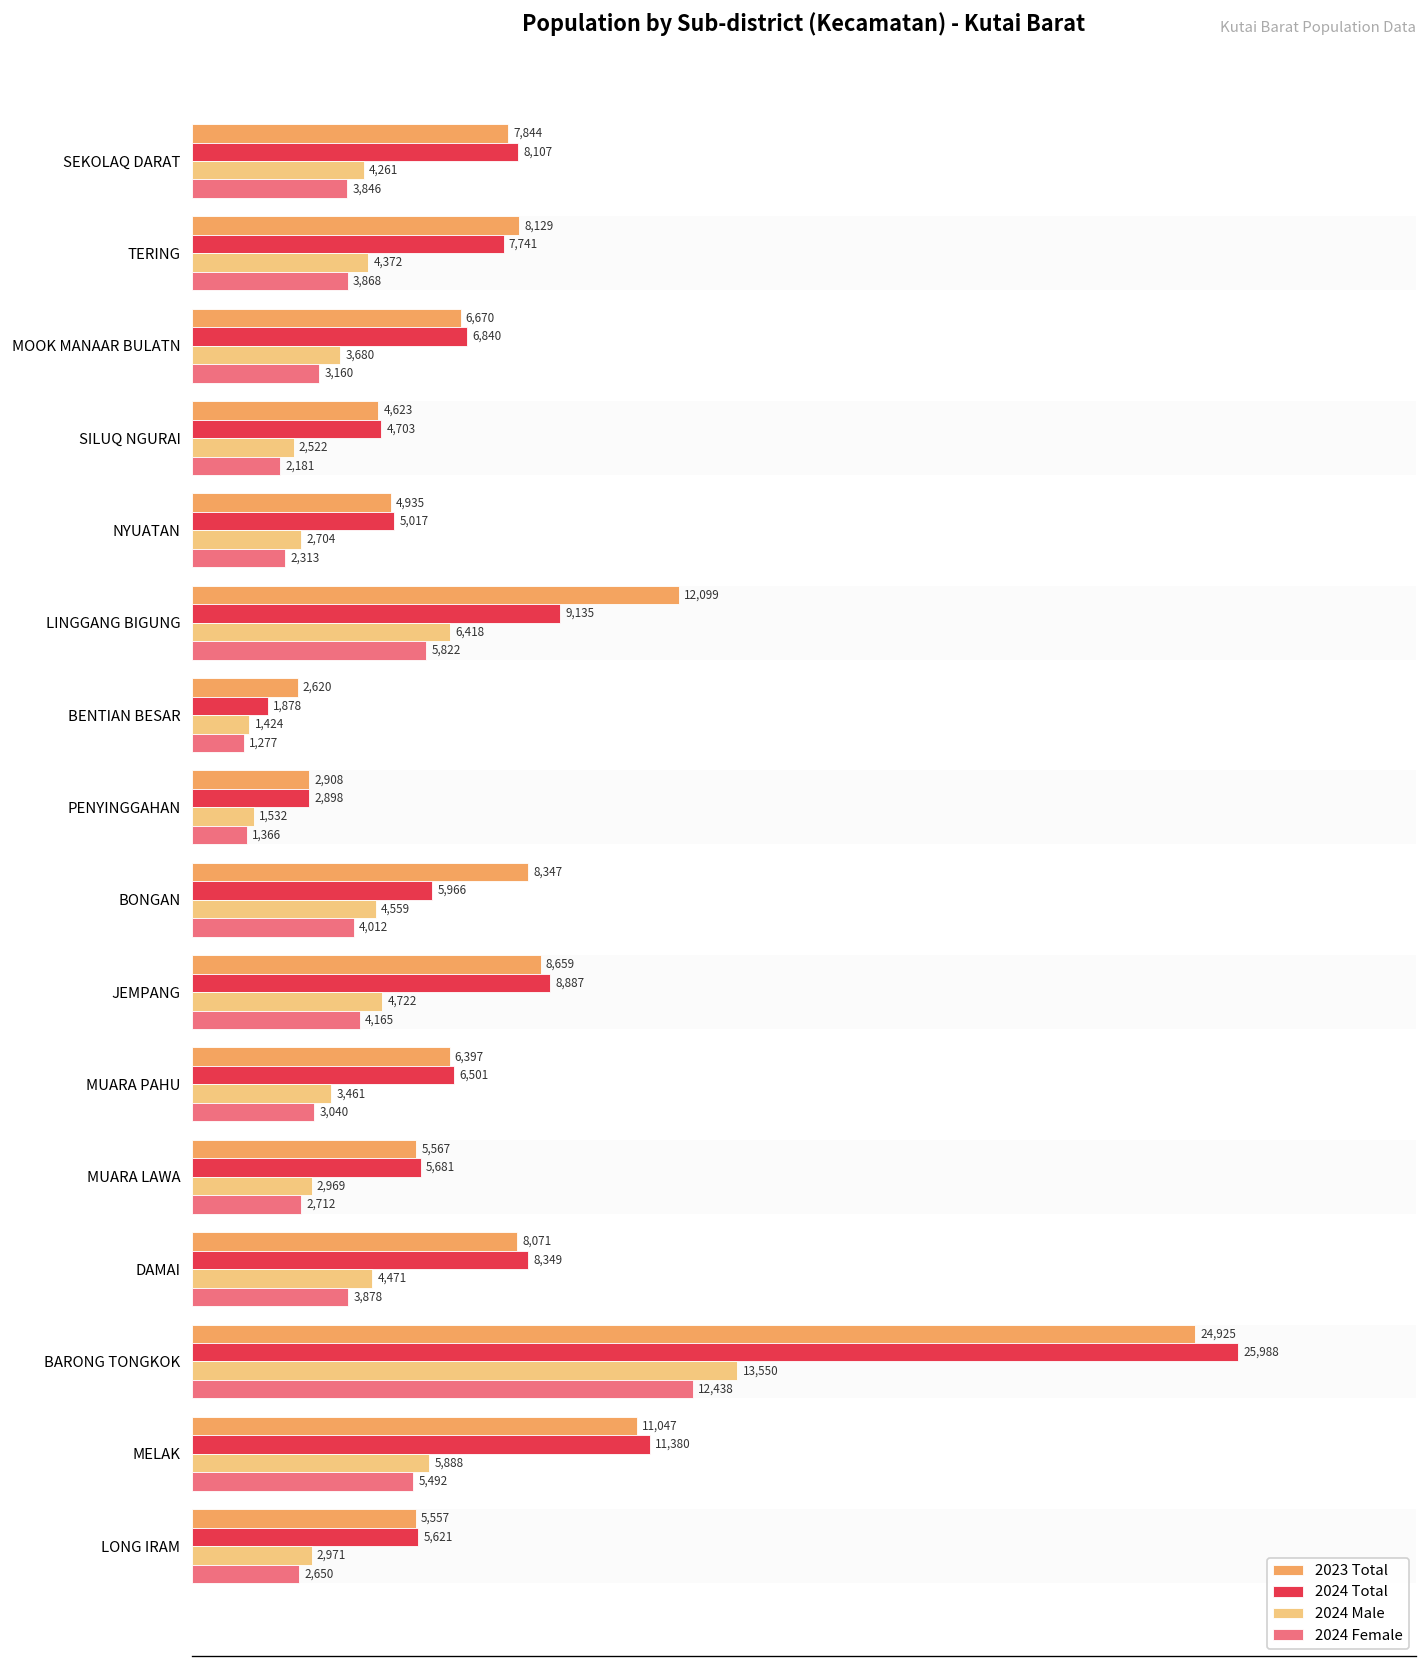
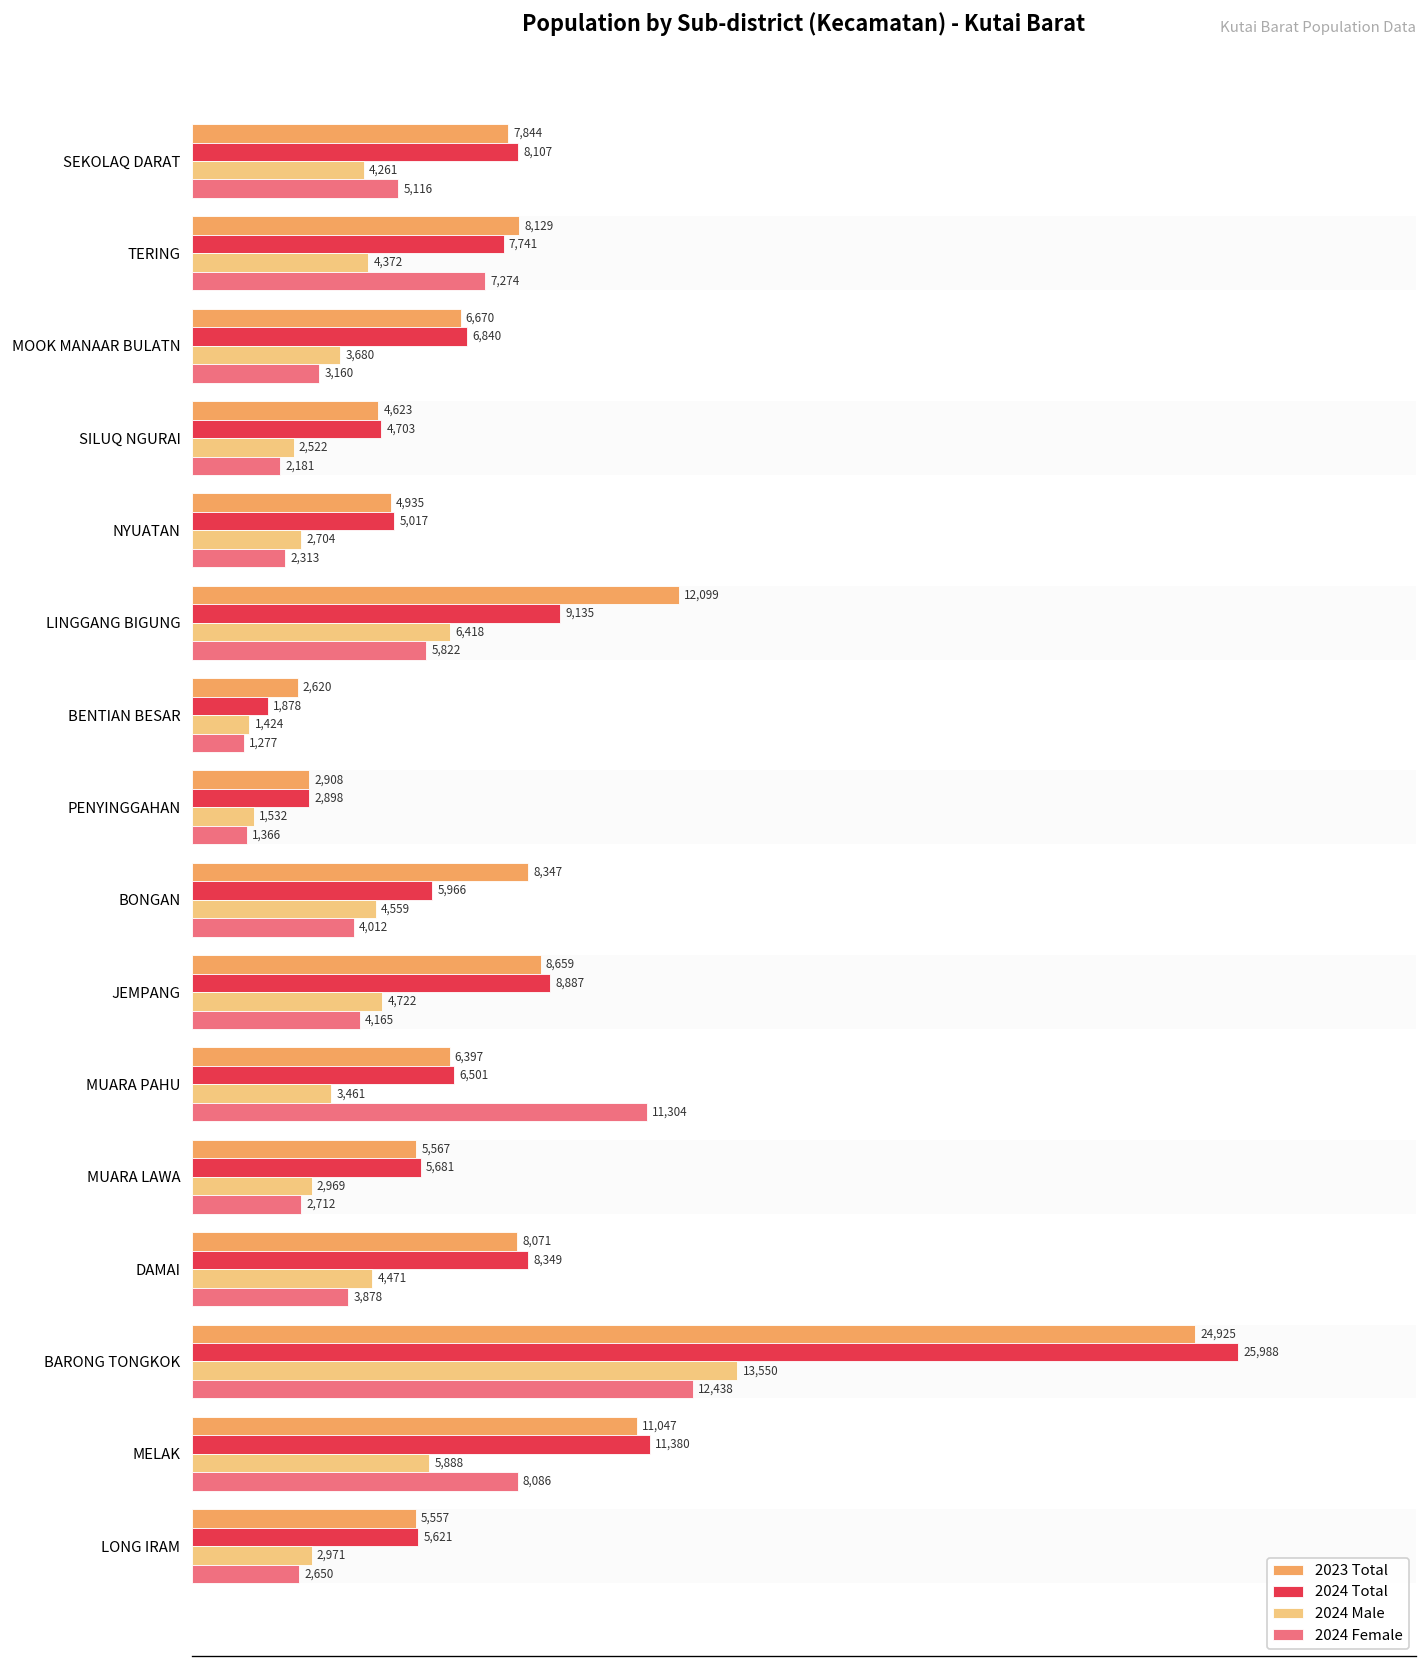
  {
    "2024 Total": {
      "SEKOLAQ DARAT": "8,107",
      "TERING": "7,741",
      "MOOK MANAAR BULATN": "6,840",
      "SILUQ NGURAI": "4,703",
      "NYUATAN": "5,017",
      "LINGGANG BIGUNG": "9,135",
      "BENTIAN BESAR": "1,878",
      "PENYINGGAHAN": "2,898",
      "BONGAN": "5,966",
      "JEMPANG": "8,887",
      "MUARA PAHU": "6,501",
      "MUARA LAWA": "5,681",
      "DAMAI": "8,349",
      "BARONG TONGKOK": "25,988",
      "MELAK": "11,380",
      "LONG IRAM": "5,621"
    },
    "2024 Female": {
-     "SEKOLAQ DARAT": "3,846",
-     "TERING": "3,868",
+     "SEKOLAQ DARAT": "5,116",
+     "TERING": "7,274",
      "MOOK MANAAR BULATN": "3,160",
      "SILUQ NGURAI": "2,181",
      "NYUATAN": "2,313",
      "LINGGANG BIGUNG": "5,822",
      "BENTIAN BESAR": "1,277",
      "PENYINGGAHAN": "1,366",
      "BONGAN": "4,012",
      "JEMPANG": "4,165",
-     "MUARA PAHU": "3,040",
+     "MUARA PAHU": "11,304",
      "MUARA LAWA": "2,712",
      "DAMAI": "3,878",
      "BARONG TONGKOK": "12,438",
-     "MELAK": "5,492",
+     "MELAK": "8,086",
      "LONG IRAM": "2,650"
    }
  }
